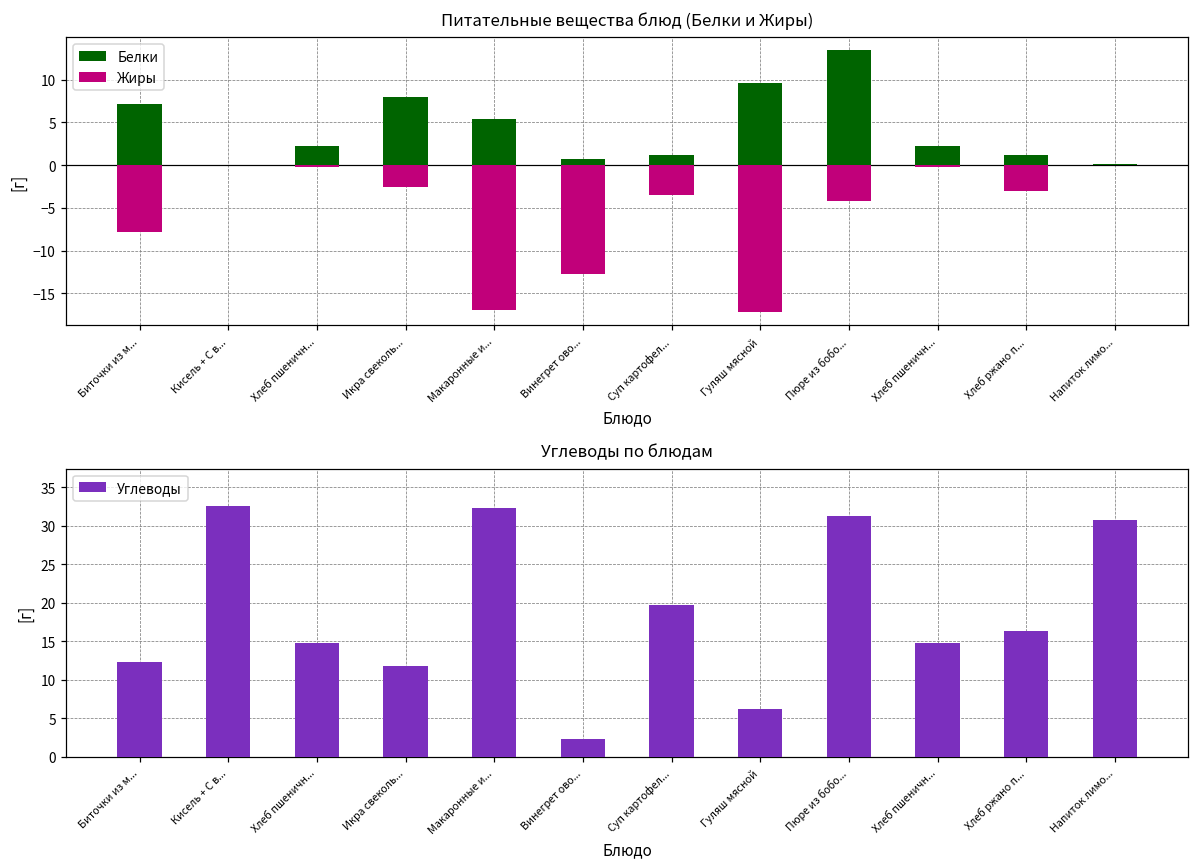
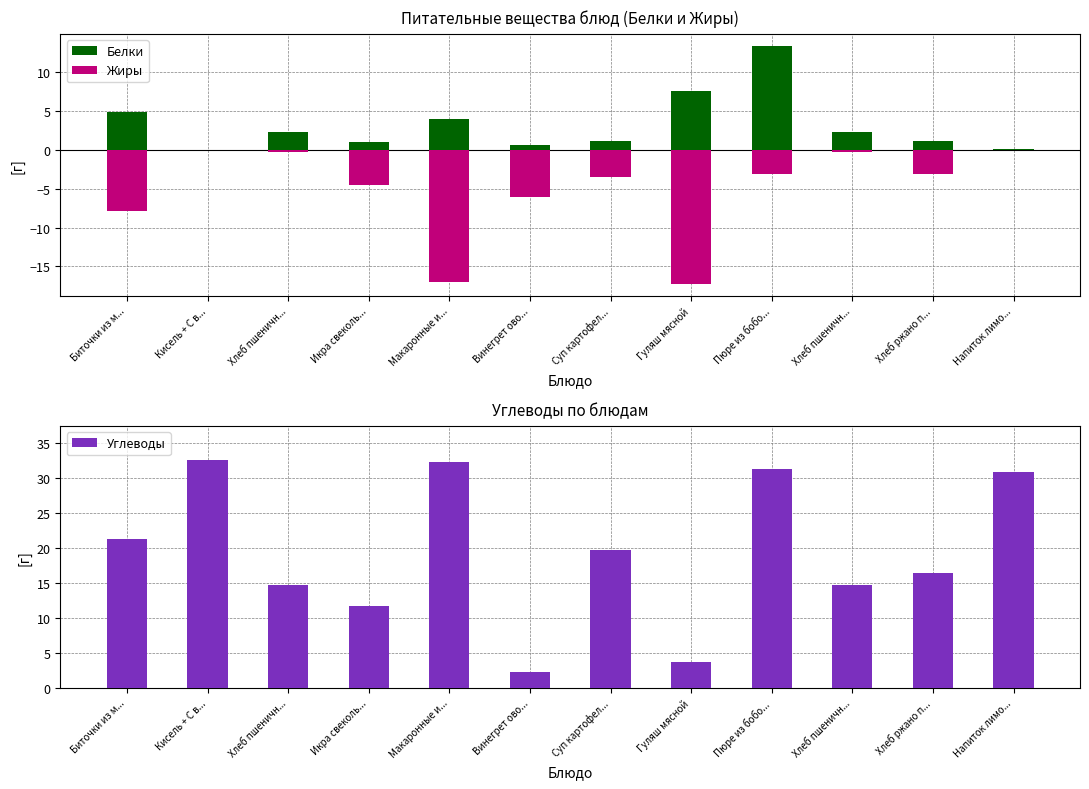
  {
    "Питательные вещества блюд (Белки и Жиры)": {
      "Белки": {
-       "Биточки из м...": 7,
+       "Биточки из м...": 5,
        "Кисель + С в...": 0,
-       "Икра свеколь...": 8,
-       "Макаронные и...": 5,
+       "Икра свеколь...": 1,
+       "Макаронные и...": 4,
        "Винегрет ово...": 1,
        "Суп картофел...": 1,
-       "Гуляш мясной": 10,
+       "Гуляш мясной": 8,
        "Пюре из бобо...": 13,
        "Хлеб ржано п...": 1
      },
      "Жиры": {
        "Биточки из м...": -8,
        "Кисель + С в...": 0,
-       "Икра свеколь...": -3,
+       "Икра свеколь...": -5,
        "Макаронные и...": -17,
-       "Винегрет ово...": -13,
+       "Винегрет ово...": -6,
        "Суп картофел...": -3,
        "Гуляш мясной": -17,
-       "Пюре из бобо...": -4,
+       "Пюре из бобо...": -3,
        "Хлеб ржано п...": -3
      }
    },
    "Углеводы по блюдам": {
-     "Биточки из м...": 12,
+     "Биточки из м...": 21,
      "Кисель + С в...": 33,
      "Икра свеколь...": 12,
      "Макаронные и...": 32,
      "Винегрет ово...": 2,
      "Суп картофел...": 20,
-     "Гуляш мясной": 6,
+     "Гуляш мясной": 4,
      "Пюре из бобо...": 31,
      "Хлеб ржано п...": 16,
      "Напиток лимо...": 31
    }
  }
